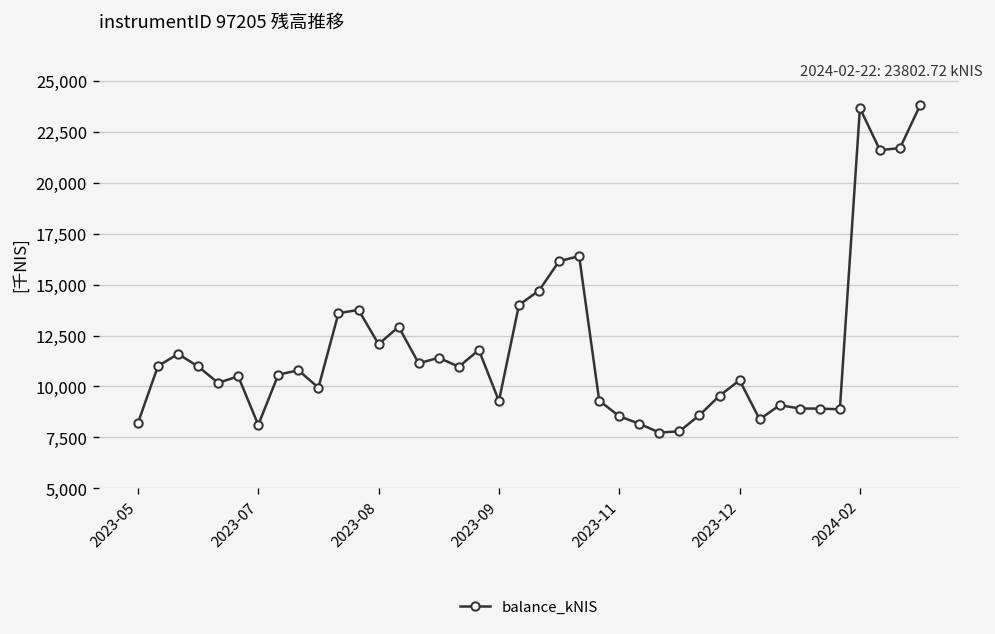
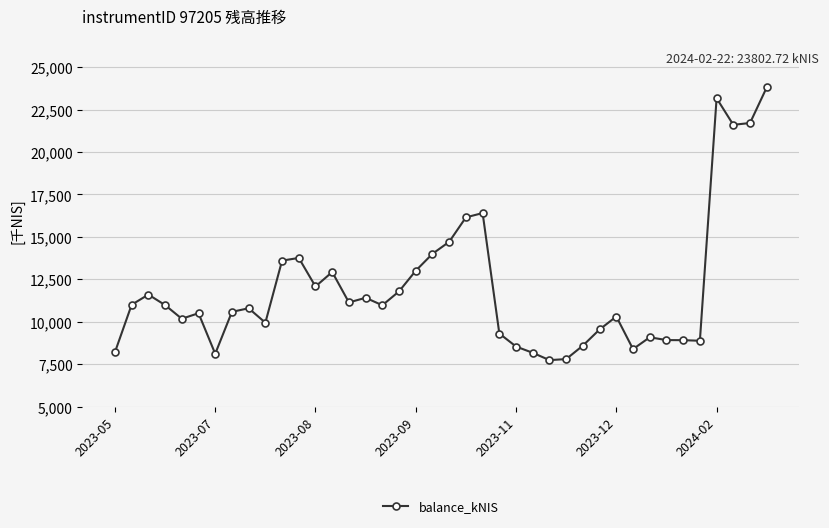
  {
    "2023-05": "8,200",
    "2023-07": "8,100",
    "2023-08": "12,100",
-   "2023-09": "9,300",
+   "2023-09": "13,000",
    "2023-11": "8,500",
    "2023-12": "10,300",
-   "2024-02": "23,700"
+   "2024-02": "23,200"
  }
